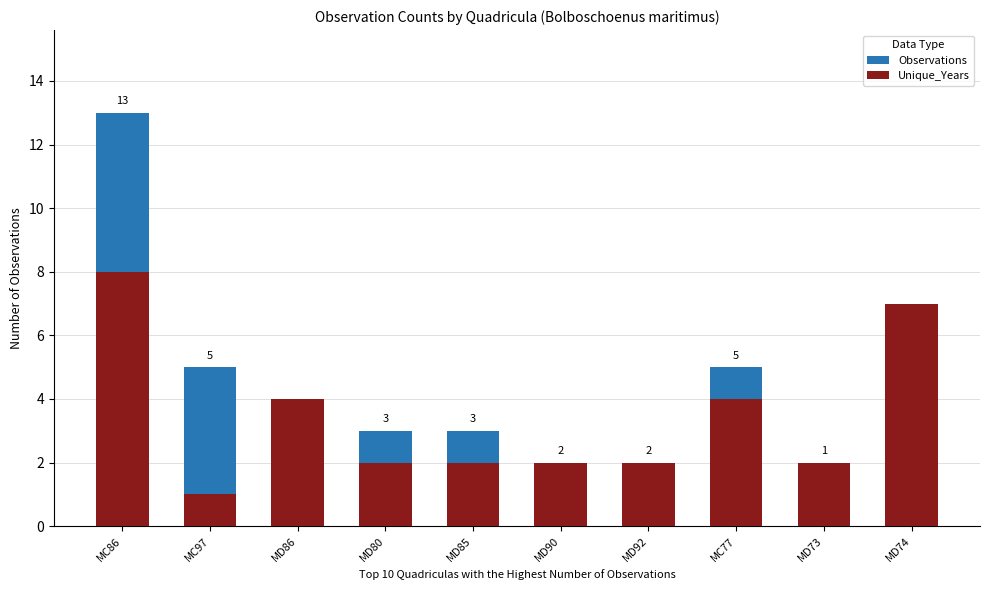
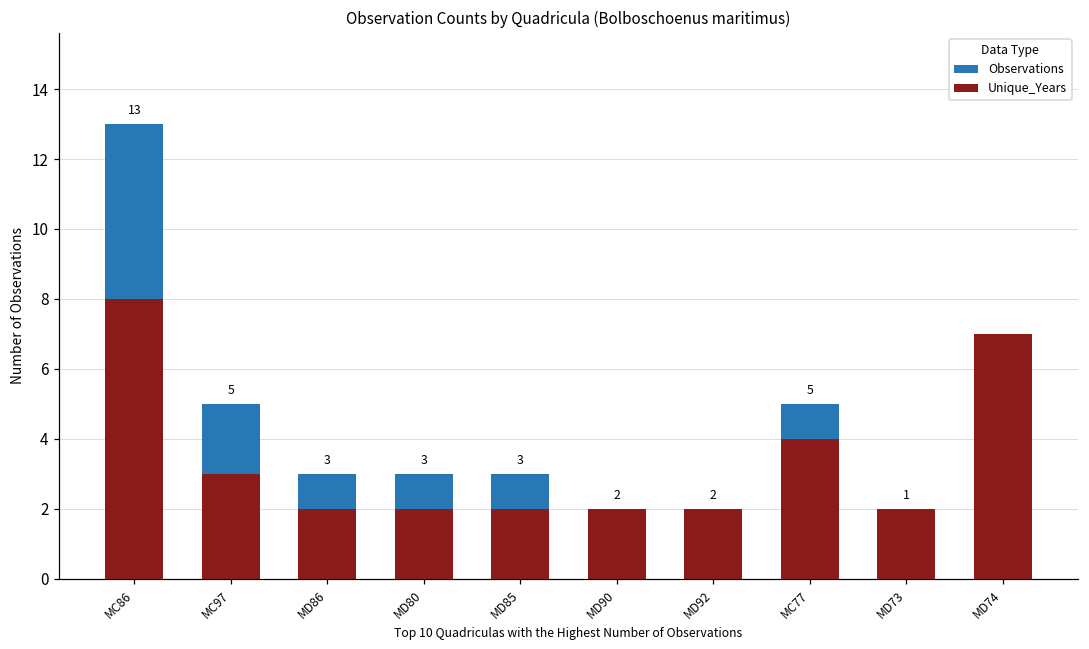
  {
    "Observations": {
      "MC86": 13,
      "MC97": 5,
      "MD80": 3,
      "MD85": 3,
      "MD90": 2,
      "MD92": 2,
      "MC77": 5
    },
    "Unique_Years": {
-     "MC97": 1,
-     "MD86": 4,
+     "MC97": 3,
+     "MD86": 2,
      "MD74": 7
    }
  }
